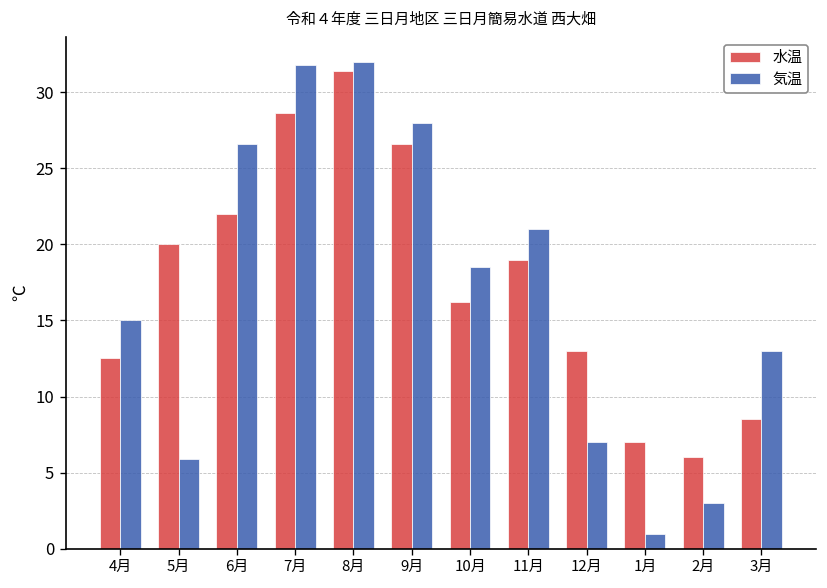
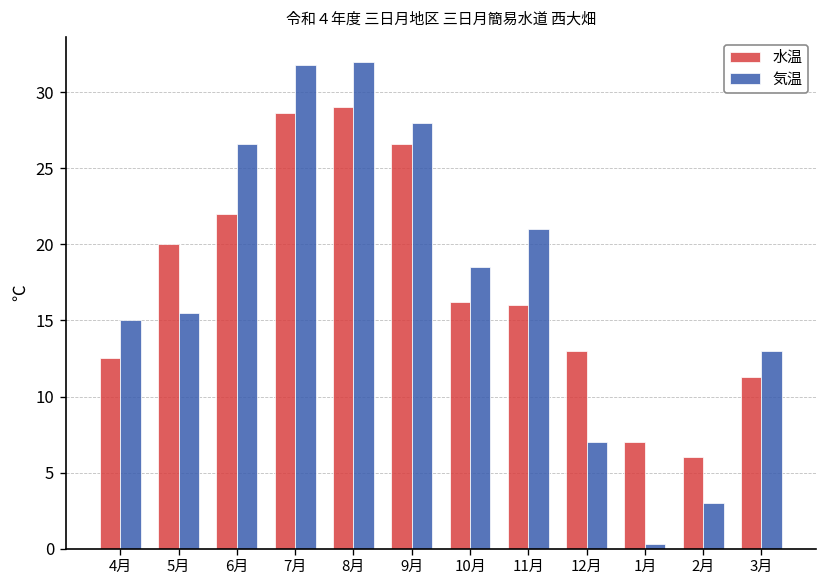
  {
    "水温": {
      "4月": 12.5,
      "5月": 20.0,
      "6月": 22.0,
      "7月": 28.6,
-     "8月": 31.4,
+     "8月": 29.0,
      "9月": 26.6,
      "10月": 16.2,
-     "11月": 19,
+     "11月": 16,
      "12月": 13.0,
      "1月": 7.0,
      "2月": 6.0,
-     "3月": 8.5
+     "3月": 11.3
    },
    "気温": {
      "4月": 15.0,
-     "5月": 5.9,
+     "5月": 15.5,
      "6月": 26.6,
      "7月": 31.8,
      "8月": 32.0,
      "9月": 28.0,
      "10月": 18.5,
      "11月": 21.0,
      "12月": 7.0,
-     "1月": 1.0,
+     "1月": 0.3,
      "2月": 3.0,
      "3月": 13.0
    }
  }
